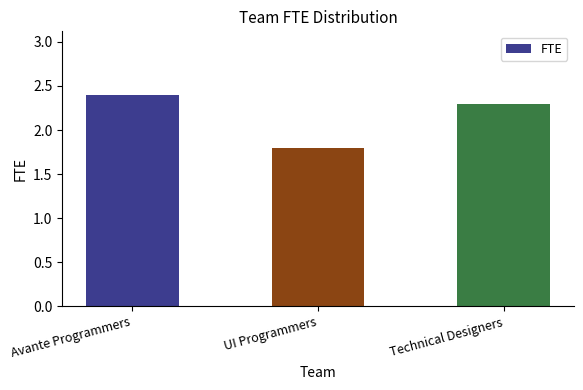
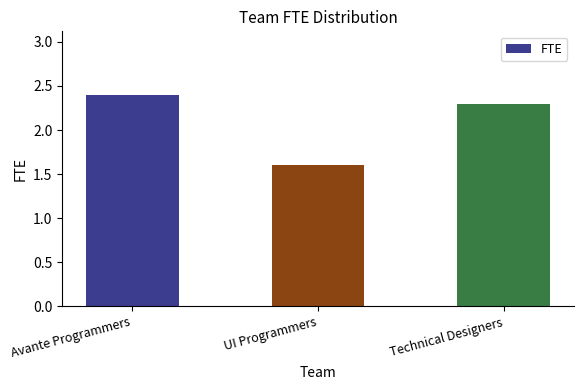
  {
    "Avante Programmers": 2.4,
-   "UI Programmers": 1.8,
+   "UI Programmers": 1.6,
    "Technical Designers": 2.3
  }
